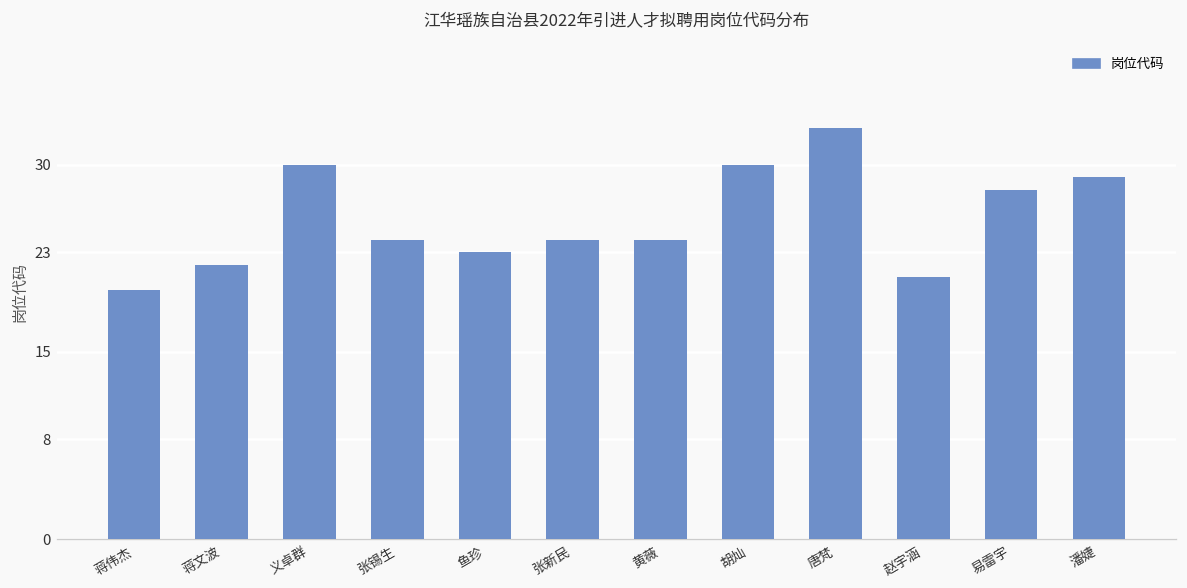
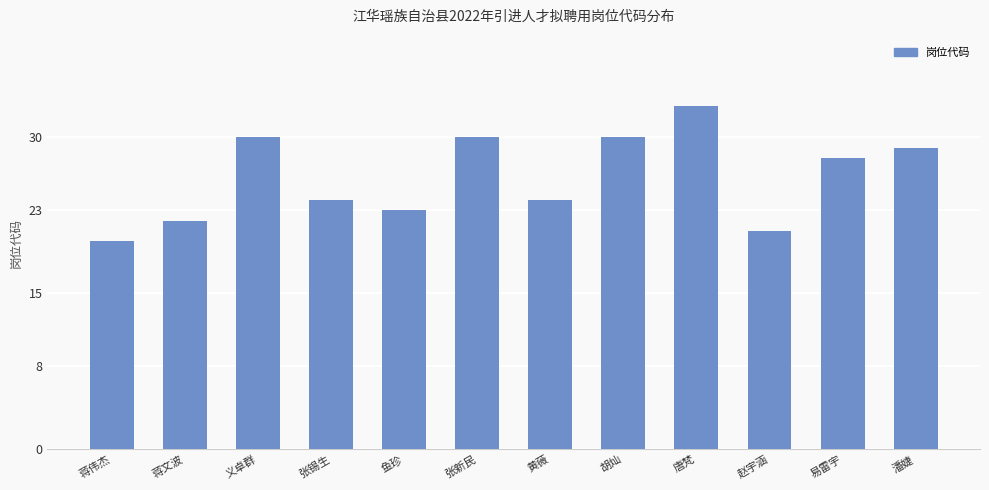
  {
    "蒋伟杰": 20,
    "蒋文波": 22,
    "义卓群": 30,
    "张锡生": 24,
    "鱼珍": 23,
-   "张新民": 24,
+   "张新民": 30,
    "黄薇": 24,
    "胡灿": 30,
    "唐梵": 33,
    "赵宇涵": 21,
    "易雷宇": 28,
    "潘婕": 29
  }
